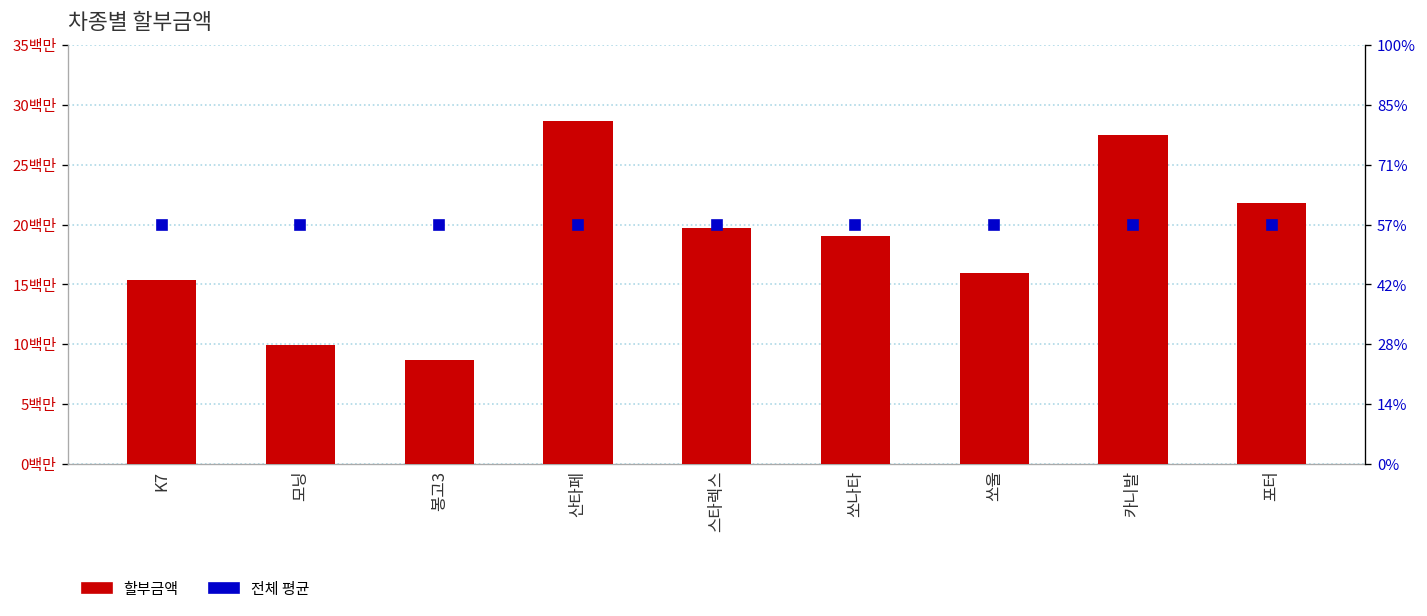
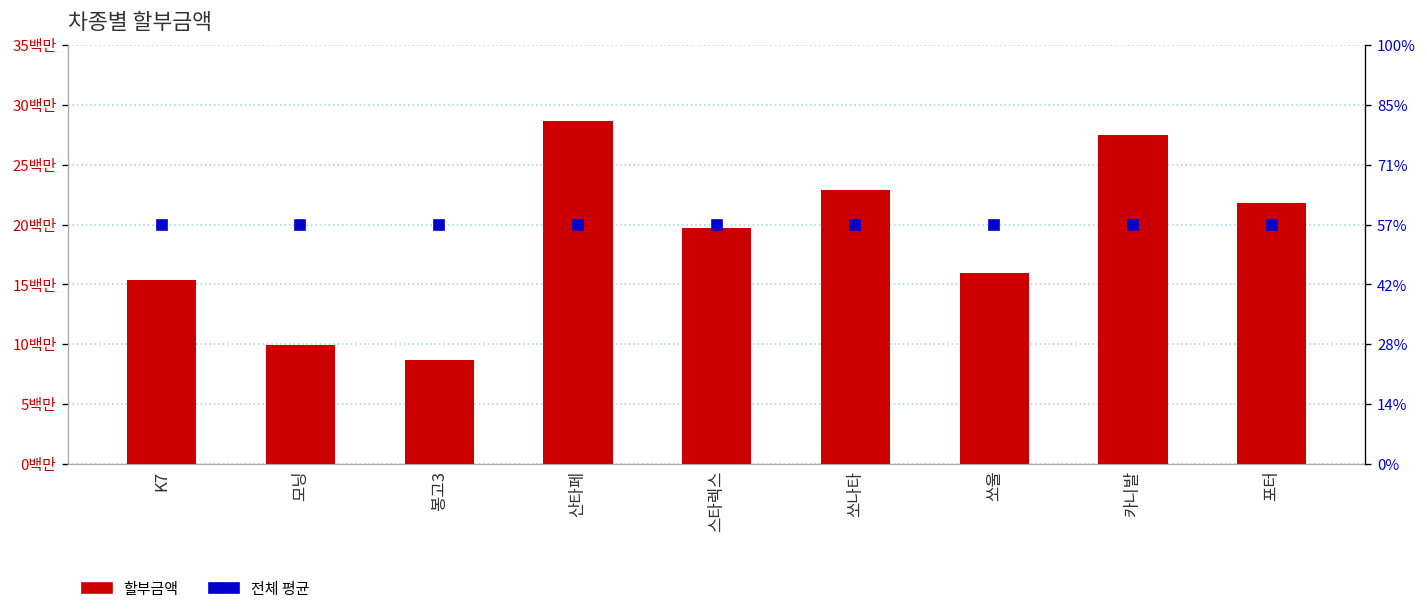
  {
    "전체 평균": {
      "K7": "20백만",
      "모닝": "20백만",
      "봉고3": "20백만",
      "산타페": "20백만",
      "스타렉스": "20백만",
      "쏘나타": "20백만",
      "쏘울": "20백만",
      "카니발": "20백만",
      "포터": "20백만"
    },
    "할부금액": {
      "K7": "15백만",
      "모닝": "10백만",
      "봉고3": "9백만",
      "산타페": "29백만",
      "스타렉스": "20백만",
-     "쏘나타": "19백만",
+     "쏘나타": "23백만",
      "쏘울": "16백만",
      "카니발": "27백만",
      "포터": "22백만"
    }
  }
